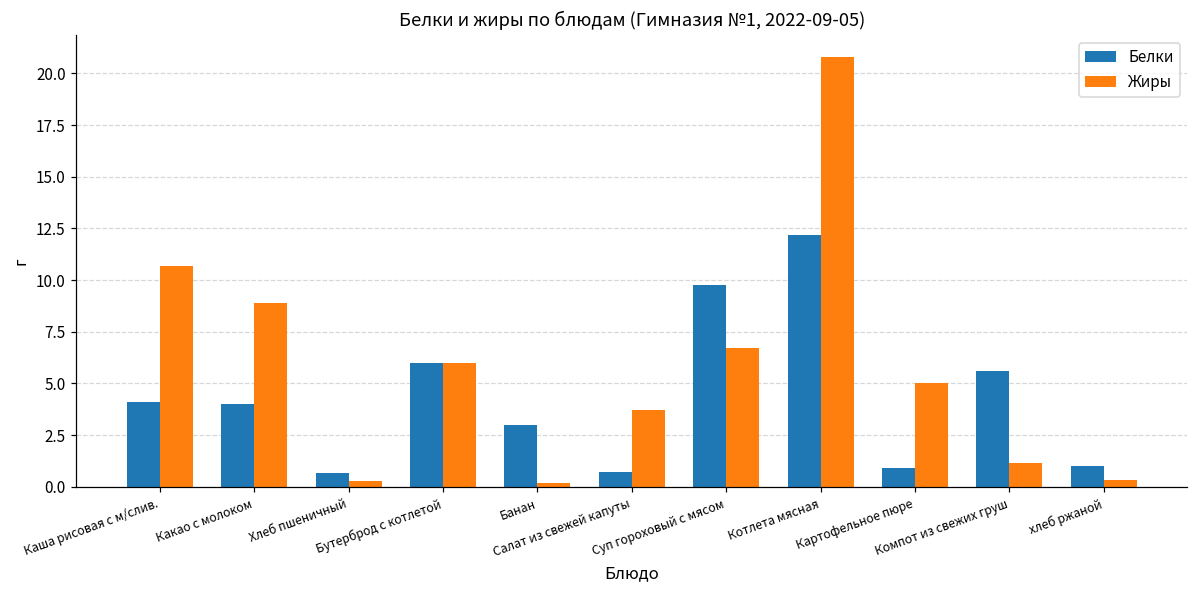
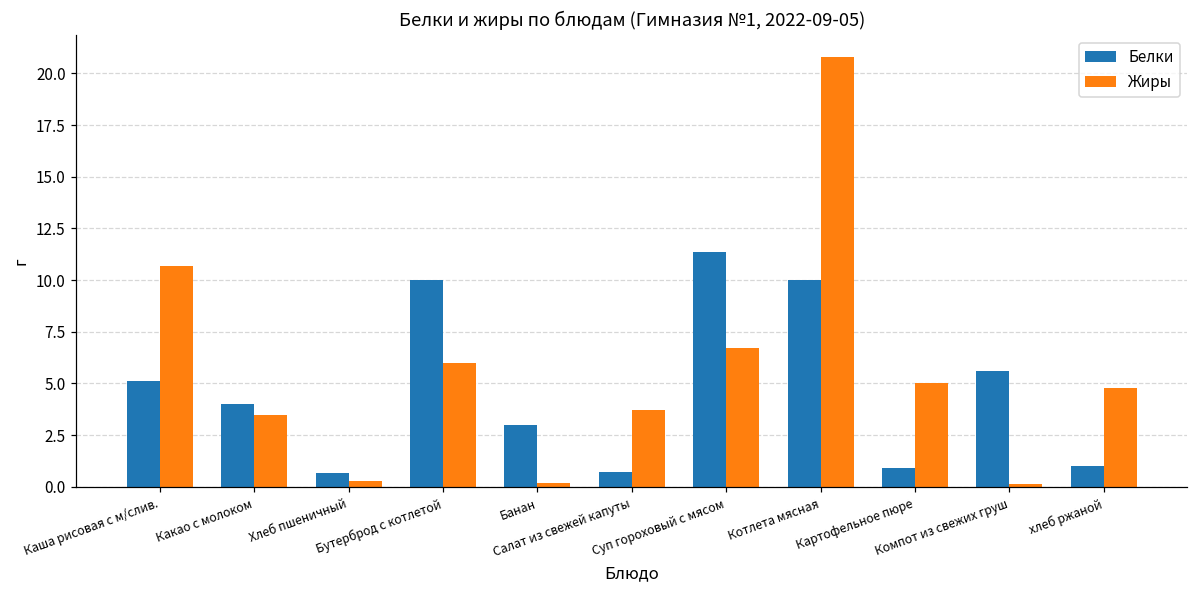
  {
    "Белки": {
-     "Каша рисовая с м/слив.": 4.1,
+     "Каша рисовая с м/слив.": 5.1,
      "Какао с молоком": 4.0,
      "Хлеб пшеничный": 0.7,
-     "Бутерброд с котлетой": 6,
+     "Бутерброд с котлетой": 10,
      "Банан": 3.0,
      "Салат из свежей капуты": 0.7,
-     "Суп гороховый с мясом": 9.8,
-     "Котлета мясная": 12.2,
+     "Суп гороховый с мясом": 11.4,
+     "Котлета мясная": 10.0,
      "Картофельное пюре": 0.9,
      "Компот из свежих груш": 5.6,
      "хлеб ржаной": 1.0
    },
    "Жиры": {
      "Каша рисовая с м/слив.": 10.7,
-     "Какао с молоком": 8.9,
+     "Какао с молоком": 3.5,
      "Хлеб пшеничный": 0.3,
      "Бутерброд с котлетой": 6.0,
      "Банан": 0.2,
      "Салат из свежей капуты": 3.7,
      "Суп гороховый с мясом": 6.7,
      "Котлета мясная": 20.8,
      "Картофельное пюре": 5.0,
-     "Компот из свежих груш": 1.2,
-     "хлеб ржаной": 0.3
+     "Компот из свежих груш": 0.1,
+     "хлеб ржаной": 4.8
    }
  }
